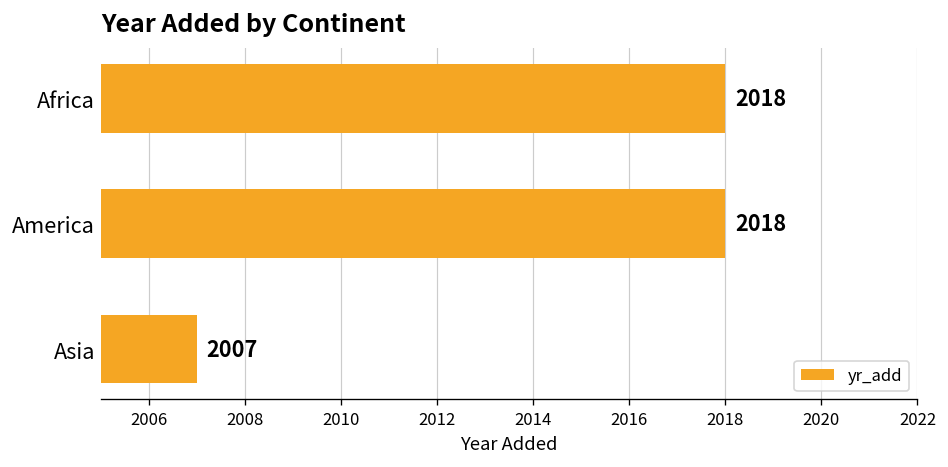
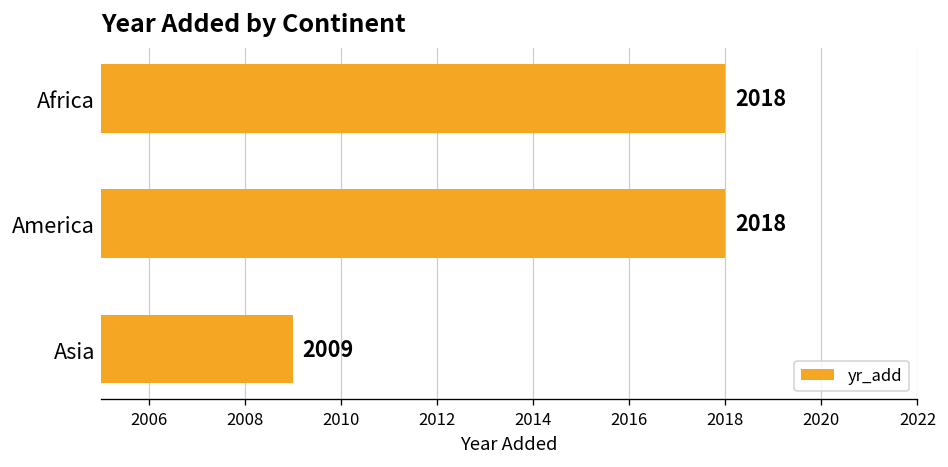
  {
    "Africa": 2018,
    "America": 2018,
-   "Asia": 2007
+   "Asia": 2009
  }
